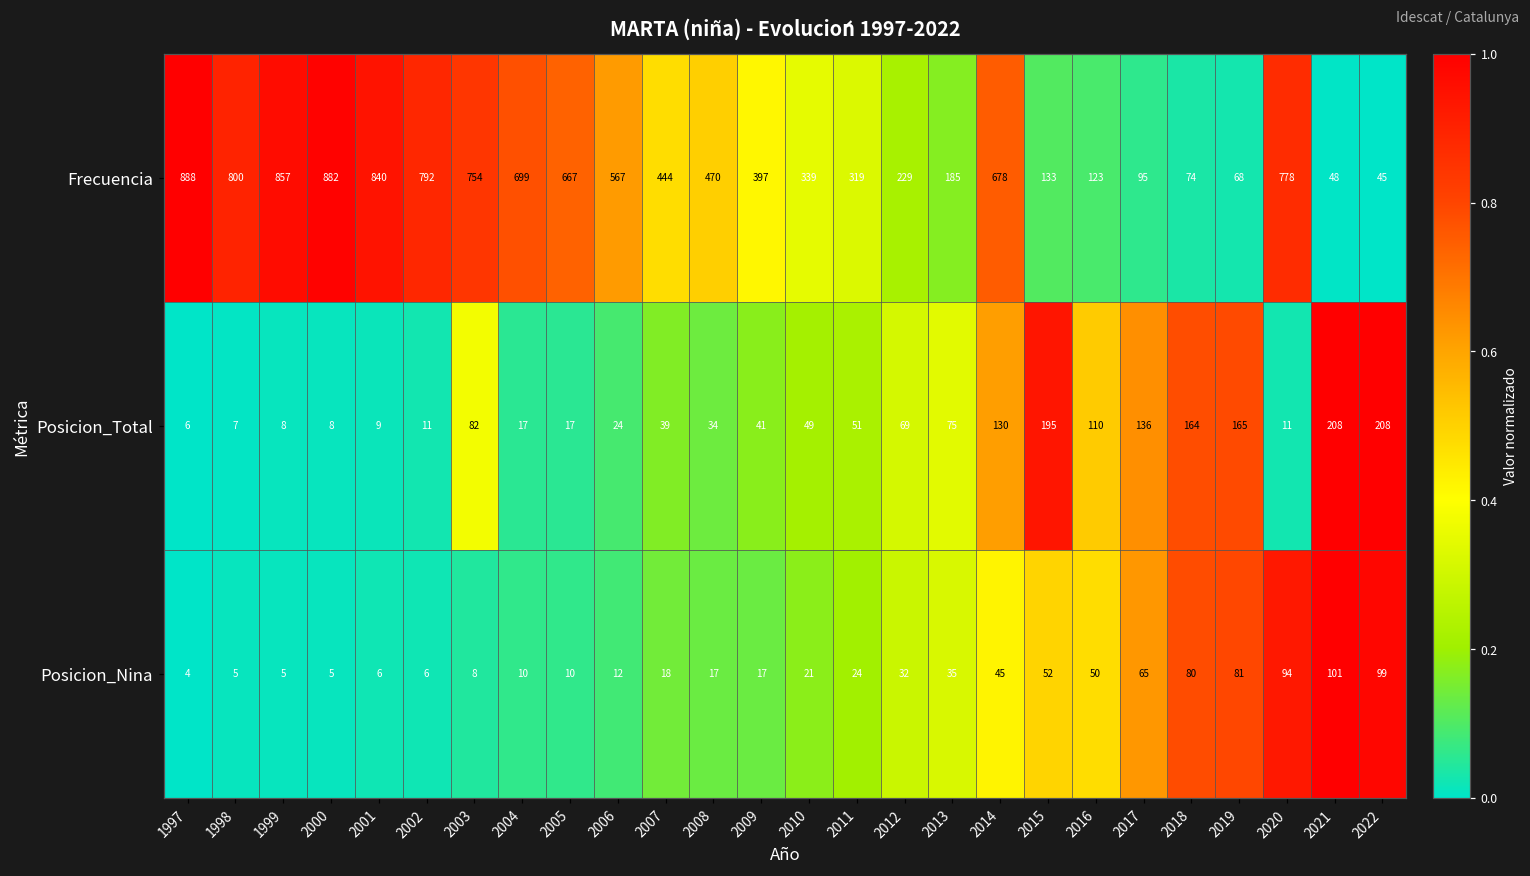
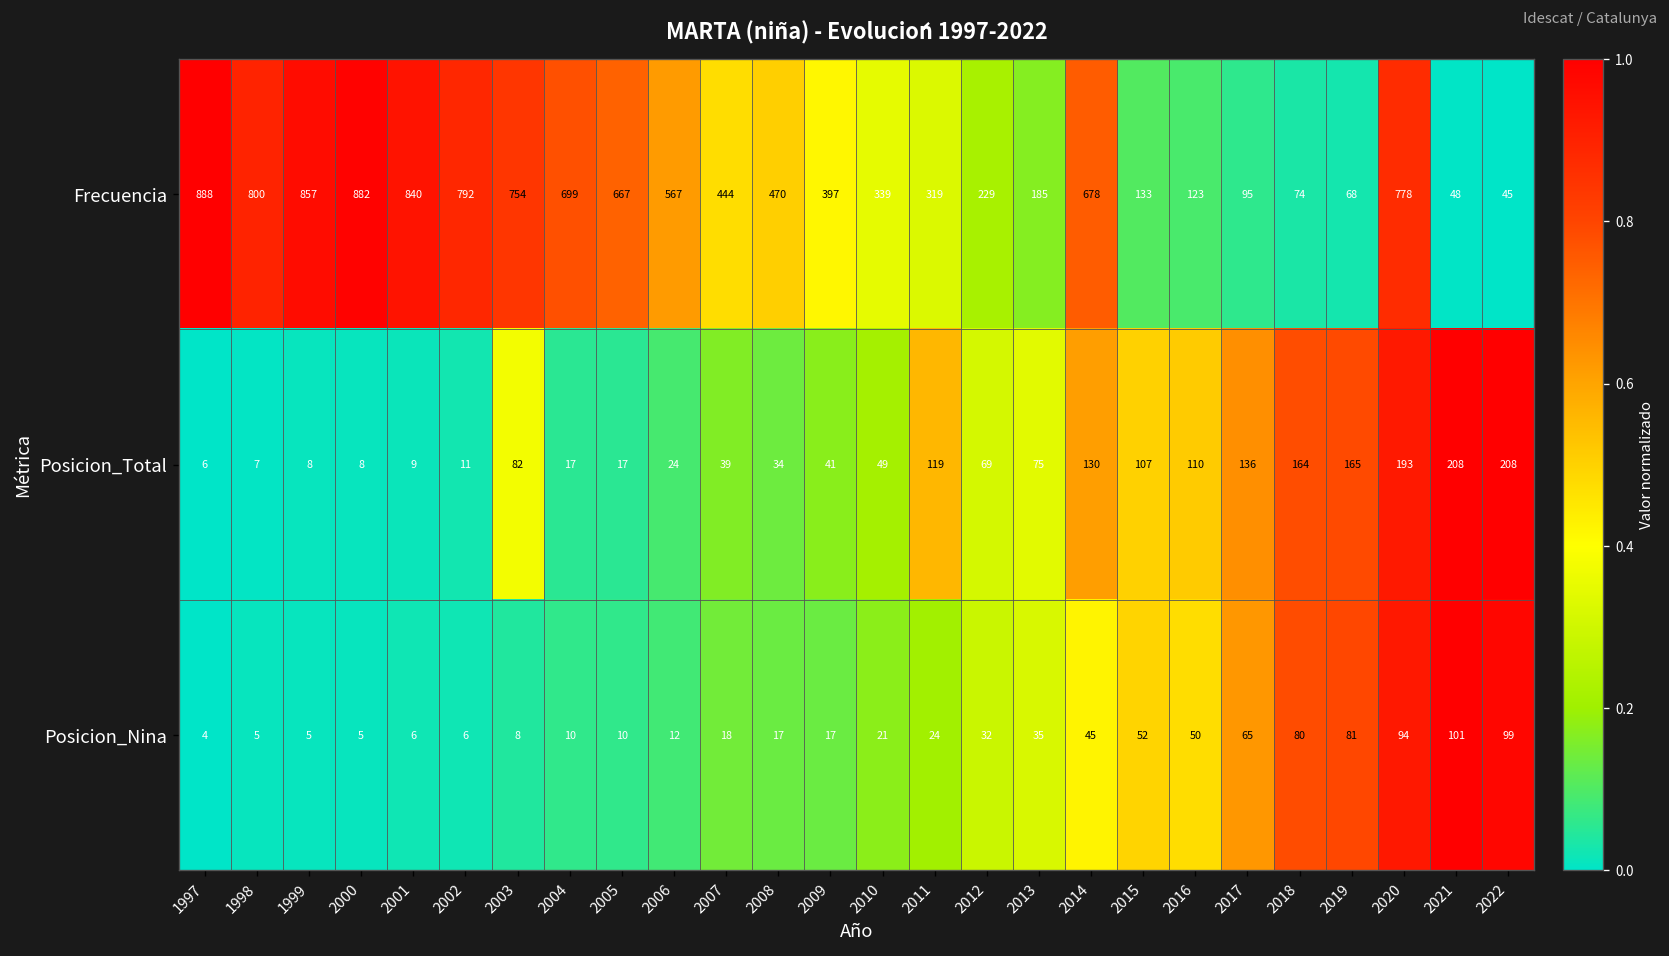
  {
    "Frecuencia": {
      "1997": 888,
      "1998": 800,
      "1999": 857,
      "2000": 882,
      "2001": 840,
      "2002": 792,
      "2003": 754,
      "2004": 699,
      "2005": 667,
      "2006": 567,
      "2007": 444,
      "2008": 470,
      "2009": 397,
      "2010": 339,
      "2011": 319,
      "2012": 229,
      "2013": 185,
      "2014": 678,
      "2015": 133,
      "2016": 123,
      "2017": 95,
      "2018": 74,
      "2019": 68,
      "2020": 778,
      "2021": 48,
      "2022": 45
    },
    "Posicion_Total": {
      "1997": 6,
      "1998": 7,
      "1999": 8,
      "2000": 8,
      "2001": 9,
      "2002": 11,
      "2003": 82,
      "2004": 17,
      "2005": 17,
      "2006": 24,
      "2007": 39,
      "2008": 34,
      "2009": 41,
      "2010": 49,
-     "2011": 51,
+     "2011": 119,
      "2012": 69,
      "2013": 75,
      "2014": 130,
-     "2015": 195,
+     "2015": 107,
      "2016": 110,
      "2017": 136,
      "2018": 164,
      "2019": 165,
-     "2020": 11,
+     "2020": 193,
      "2021": 208,
      "2022": 208
    },
    "Posicion_Nina": {
      "1997": 4,
      "1998": 5,
      "1999": 5,
      "2000": 5,
      "2001": 6,
      "2002": 6,
      "2003": 8,
      "2004": 10,
      "2005": 10,
      "2006": 12,
      "2007": 18,
      "2008": 17,
      "2009": 17,
      "2010": 21,
      "2011": 24,
      "2012": 32,
      "2013": 35,
      "2014": 45,
      "2015": 52,
      "2016": 50,
      "2017": 65,
      "2018": 80,
      "2019": 81,
      "2020": 94,
      "2021": 101,
      "2022": 99
    }
  }
